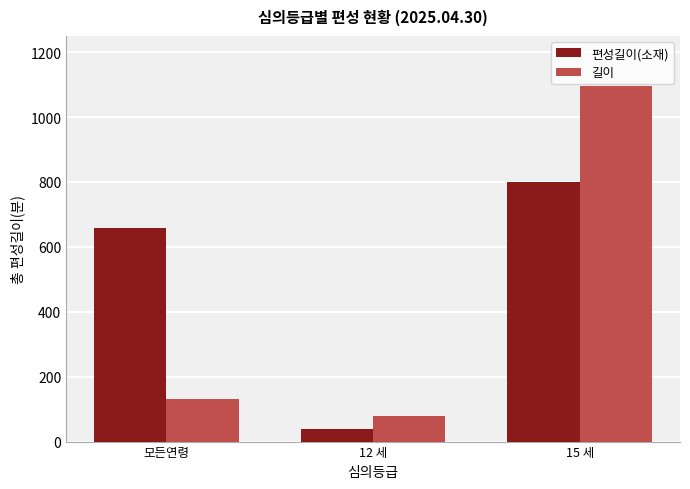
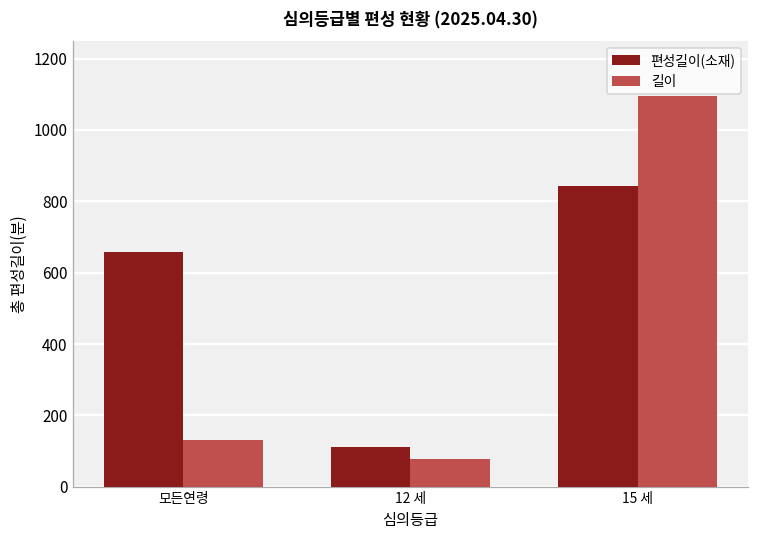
  {
    "편성길이(소재)": {
      "모든연령": 660,
-     "12 세": 40,
-     "15 세": 800
+     "12 세": 110,
+     "15 세": 840
    },
    "길이": {
      "모든연령": 130,
      "12 세": 80,
      "15 세": 1100
    }
  }
